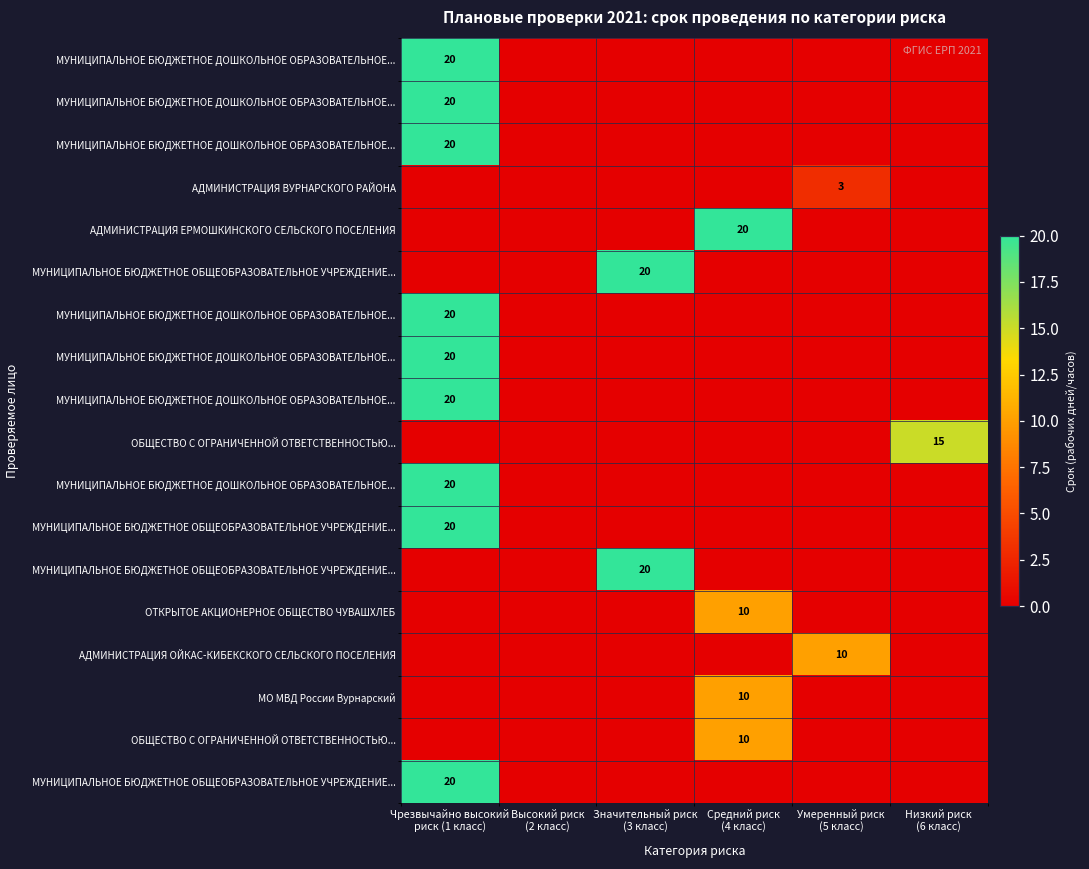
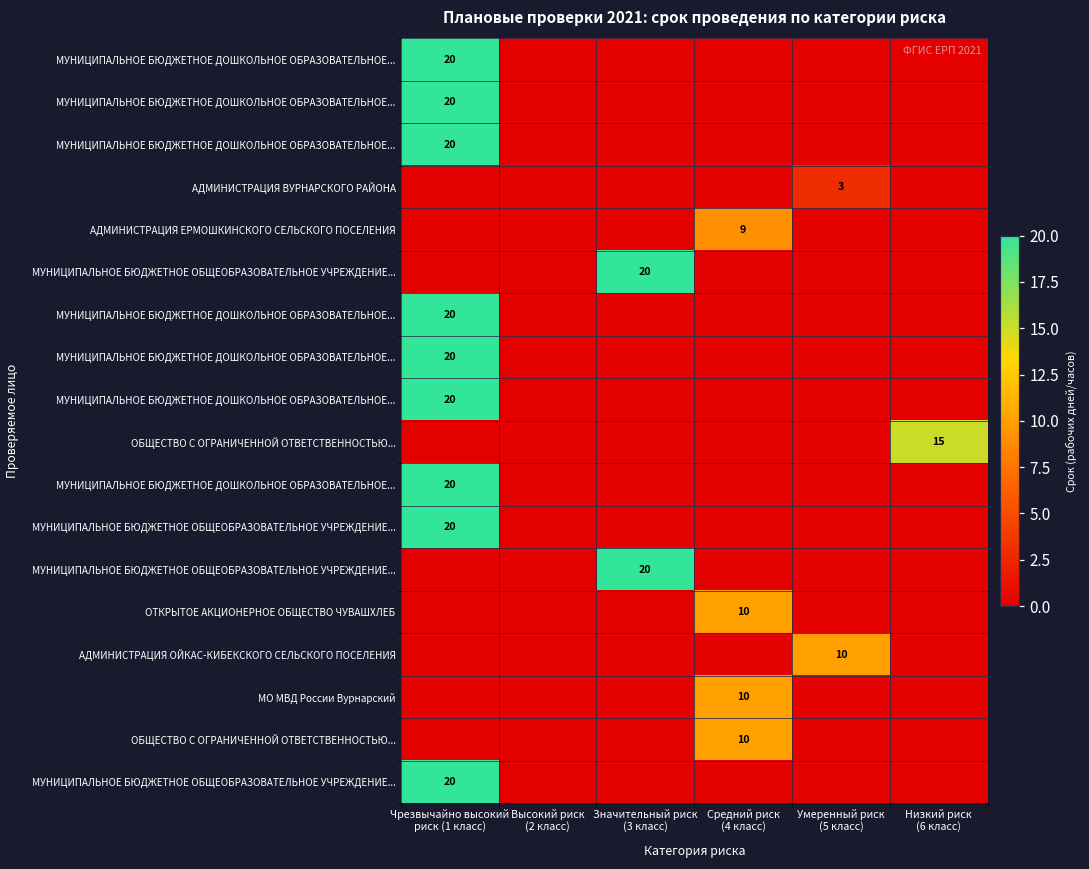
  {
    "АДМИНИСТРАЦИЯ ВУРНАРСКОГО РАЙОНА": {
      "Умеренный риск (5 класс)": 3
    },
    "АДМИНИСТРАЦИЯ ЕРМОШКИНСКОГО СЕЛЬСКОГО ПОСЕЛЕНИЯ": {
-     "Средний риск (4 класс)": 20
+     "Средний риск (4 класс)": 9
    },
    "ОТКРЫТОЕ АКЦИОНЕРНОЕ ОБЩЕСТВО ЧУВАШХЛЕБ": {
      "Средний риск (4 класс)": 10
    },
    "АДМИНИСТРАЦИЯ ОЙКАС-КИБЕКСКОГО СЕЛЬСКОГО ПОСЕЛЕНИЯ": {
      "Умеренный риск (5 класс)": 10
    },
    "МО МВД России Вурнарский": {
      "Средний риск (4 класс)": 10
    }
  }
